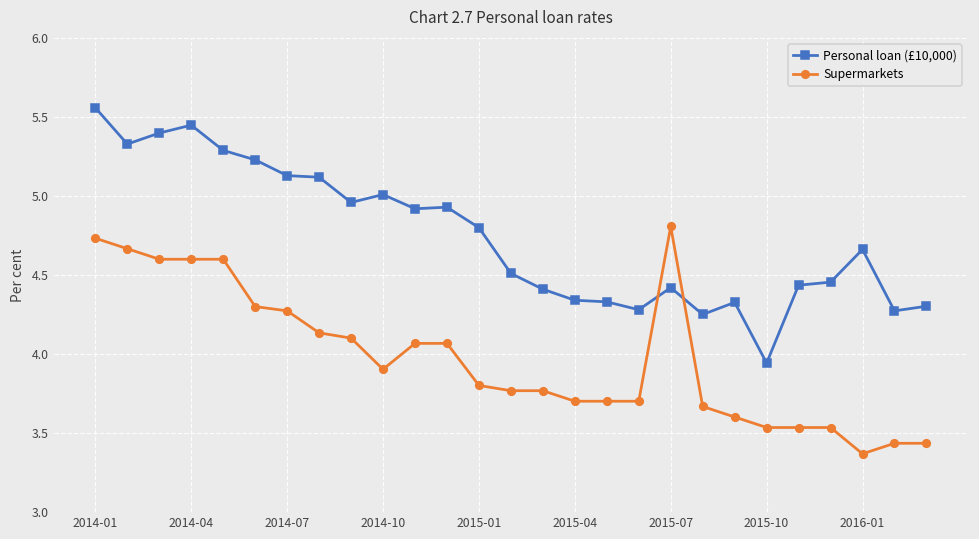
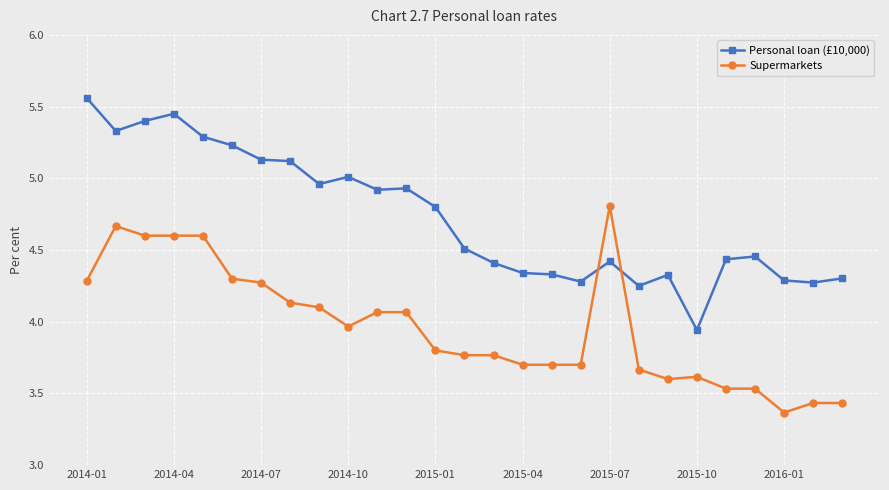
  {
    "Personal loan (£10,000)": {
      "2014-01": 5.56,
      "2014-04": 5.45,
      "2014-07": 5.13,
      "2014-10": 5.01,
      "2015-01": 4.80,
      "2015-04": 4.34,
      "2015-07": 4.42,
      "2015-10": 3.94,
-     "2016-01": 4.66
+     "2016-01": 4.29
    },
    "Supermarkets": {
-     "2014-01": 4.73,
+     "2014-01": 4.28,
      "2014-04": 4.60,
      "2014-07": 4.27,
-     "2014-10": 3.90,
+     "2014-10": 3.97,
      "2015-01": 3.80,
      "2015-04": 3.70,
      "2015-07": 4.81,
-     "2015-10": 3.53,
+     "2015-10": 3.62,
      "2016-01": 3.37
    }
  }
